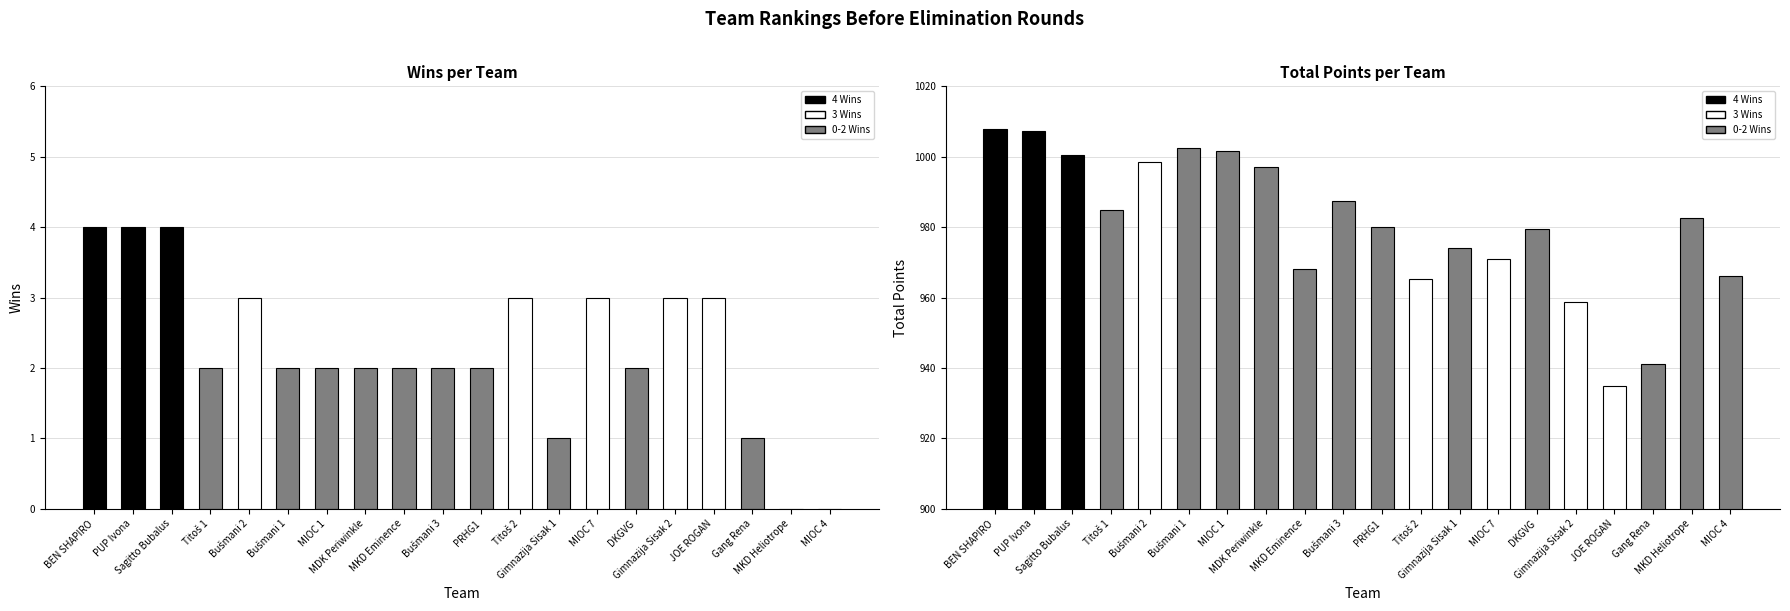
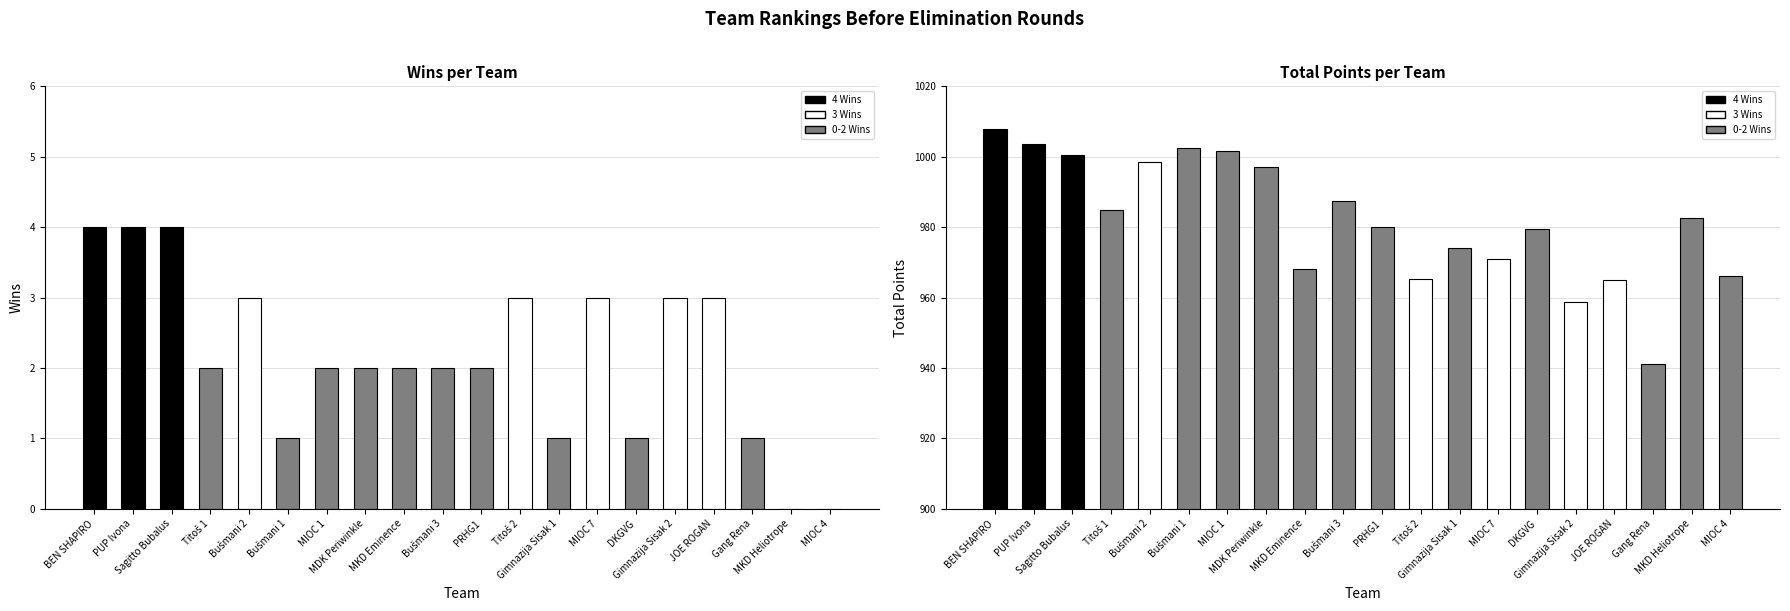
  {
    "Wins per Team": {
      "BEN SHAPIRO": 4,
      "PUP Ivona": 4,
      "Sagitto Bubalus": 4,
      "Titoš 1": 2,
      "Bušmani 2": 3,
-     "Bušmani 1": 2,
+     "Bušmani 1": 1,
      "MIOC 1": 2,
      "MDK Periwinkle": 2,
      "MKD Eminence": 2,
      "Bušmani 3": 2,
      "PRHG1": 2,
      "Titoš 2": 3,
      "Gimnazija Sisak 1": 1,
      "MIOC 7": 3,
-     "DKGVG": 2,
+     "DKGVG": 1,
      "Gimnazija Sisak 2": 3,
      "JOE ROGAN": 3,
      "Gang Rena": 1,
      "MKD Heliotrope": 0,
      "MIOC 4": 0
    },
    "Total Points per Team": {
      "BEN SHAPIRO": 1008,
-     "PUP Ivona": 1007,
+     "PUP Ivona": 1004,
      "Sagitto Bubalus": 1001,
      "Titoš 1": 985,
      "Bušmani 2": 999,
      "Bušmani 1": 1003,
      "MIOC 1": 1002,
      "MDK Periwinkle": 997,
      "MKD Eminence": 968,
      "Bušmani 3": 988,
      "PRHG1": 980,
      "Titoš 2": 965,
      "Gimnazija Sisak 1": 974,
      "MIOC 7": 971,
      "DKGVG": 980,
      "Gimnazija Sisak 2": 959,
-     "JOE ROGAN": 935,
+     "JOE ROGAN": 965,
      "Gang Rena": 941,
      "MKD Heliotrope": 983,
      "MIOC 4": 966
    }
  }
